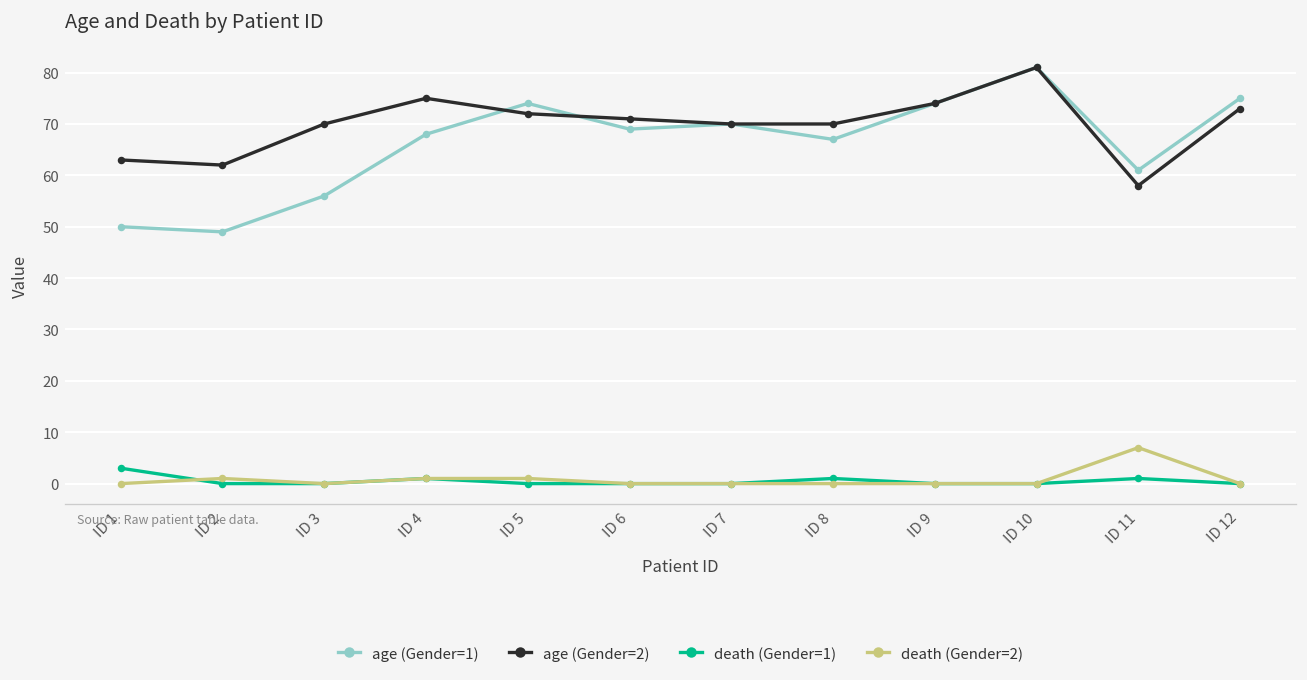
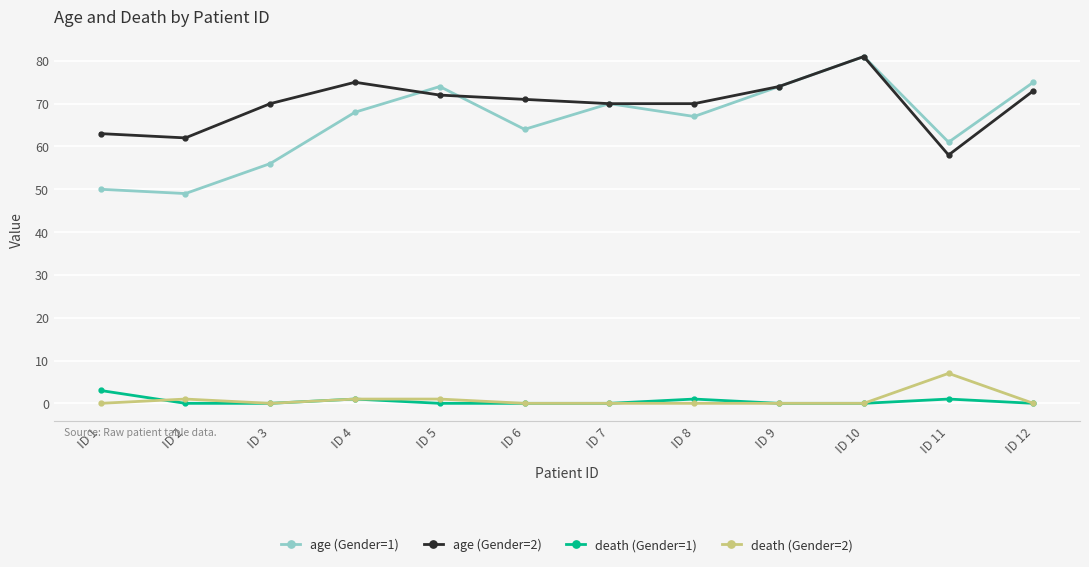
  {
    "age (Gender=1)": {
      "ID 1": 50,
      "ID 2": 49,
      "ID 3": 56,
      "ID 4": 68,
      "ID 5": 74,
-     "ID 6": 69,
+     "ID 6": 64,
      "ID 8": 67,
      "ID 11": 61,
      "ID 12": 75
    },
    "age (Gender=2)": {
      "ID 1": 63,
      "ID 2": 62,
      "ID 3": 70,
      "ID 4": 75,
      "ID 5": 72,
      "ID 6": 71,
      "ID 8": 70,
      "ID 11": 58,
      "ID 12": 73
    },
    "death (Gender=1)": {
      "ID 1": 3,
      "ID 2": 0,
      "ID 5": 0,
      "ID 8": 1,
      "ID 11": 1
    },
    "death (Gender=2)": {
      "ID 1": 0,
      "ID 2": 1,
      "ID 5": 1,
      "ID 8": 0,
      "ID 11": 7
    }
  }
